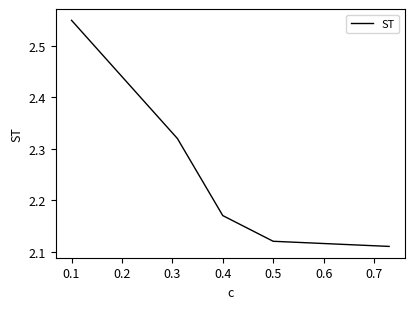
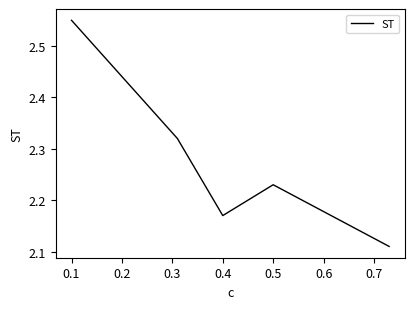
  {
    "0.1": 2.55,
    "0.4": 2.17,
-   "0.5": 2.12
+   "0.5": 2.23
  }
